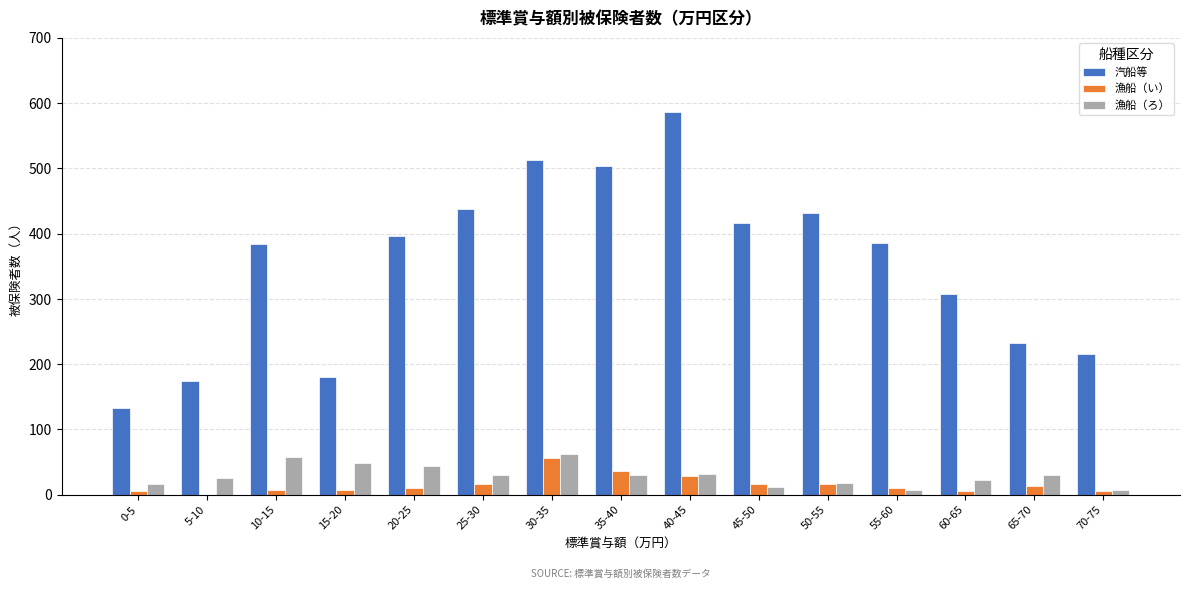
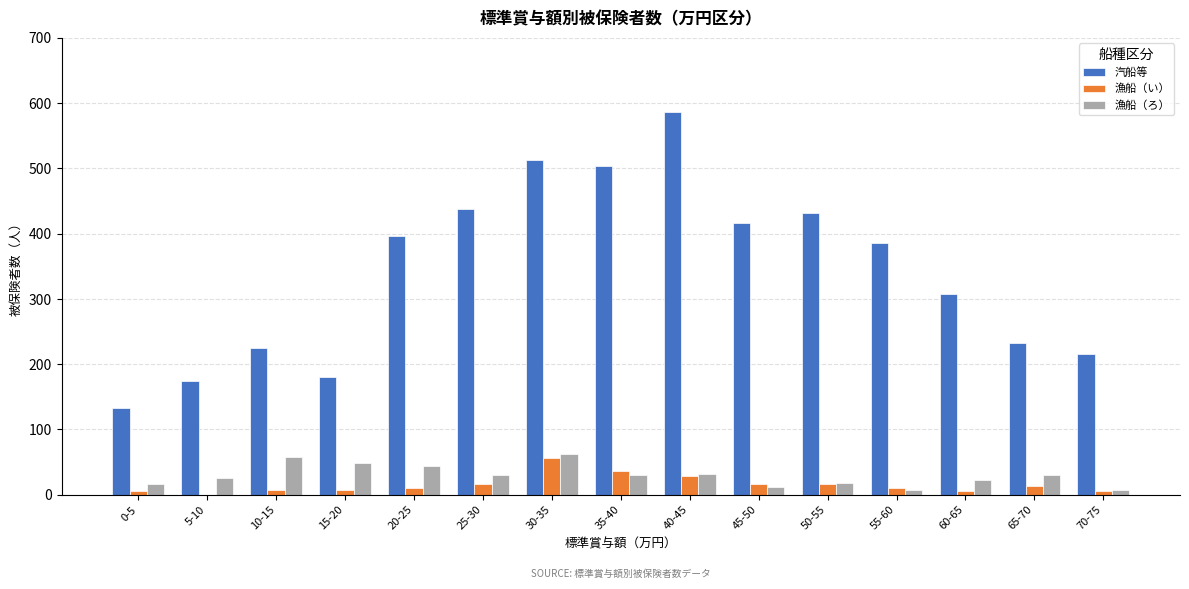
  {
    "汽船等": {
      "0-5": 130,
      "5-10": 180,
-     "10-15": 380,
+     "10-15": 230,
      "15-20": 180,
      "20-25": 400,
      "25-30": 440,
      "30-35": 510,
      "35-40": 500,
      "40-45": 590,
      "45-50": 420,
      "50-55": 430,
      "55-60": 390,
      "60-65": 310,
      "65-70": 230,
      "70-75": 220
    },
    "漁船（い）": {
      "0-5": 10,
      "10-15": 10,
      "15-20": 10,
      "20-25": 10,
      "25-30": 20,
      "30-35": 60,
      "35-40": 40,
      "40-45": 30,
      "45-50": 20,
      "50-55": 20,
      "55-60": 10,
      "60-65": 10,
      "65-70": 10,
      "70-75": 10
    },
    "漁船（ろ）": {
      "0-5": 20,
      "5-10": 30,
      "10-15": 60,
      "15-20": 50,
      "20-25": 40,
      "25-30": 30,
      "30-35": 60,
      "35-40": 30,
      "40-45": 30,
      "45-50": 10,
      "50-55": 20,
      "55-60": 10,
      "60-65": 20,
      "65-70": 30,
      "70-75": 10
    }
  }
